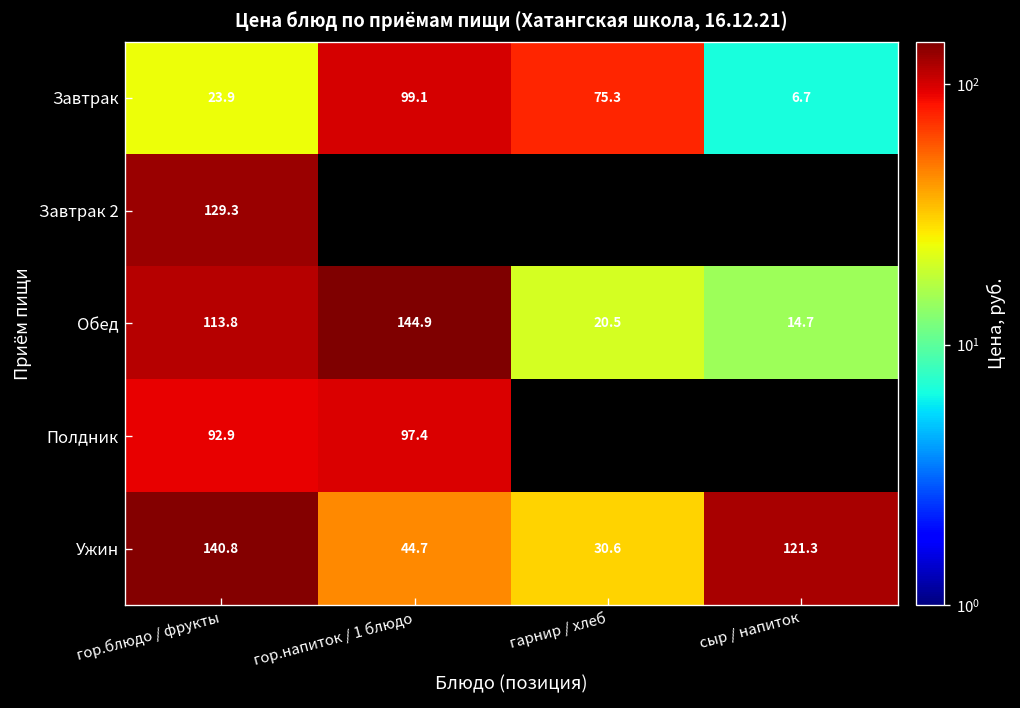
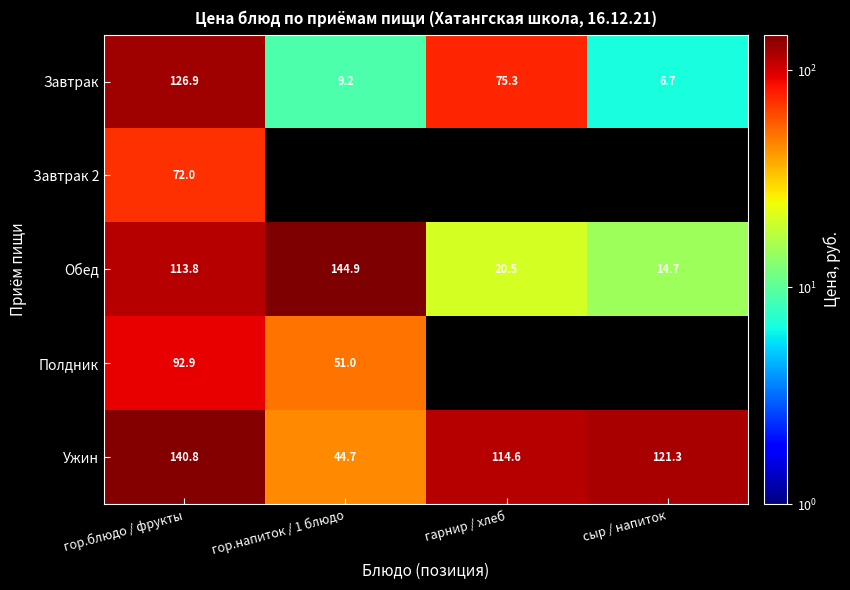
  {
    "Завтрак": {
-     "гор.блюдо / фрукты": 23.9,
-     "гор.напиток / 1 блюдо": 99.1,
+     "гор.блюдо / фрукты": 126.9,
+     "гор.напиток / 1 блюдо": 9.2,
      "гарнир / хлеб": 75.3,
      "сыр / напиток": 6.7
    },
    "Завтрак 2": {
-     "гор.блюдо / фрукты": 129.3
+     "гор.блюдо / фрукты": 72.0
    },
    "Обед": {
      "гор.блюдо / фрукты": 113.8,
      "гор.напиток / 1 блюдо": 144.9,
      "гарнир / хлеб": 20.5,
      "сыр / напиток": 14.7
    },
    "Полдник": {
      "гор.блюдо / фрукты": 92.9,
-     "гор.напиток / 1 блюдо": 97.4
+     "гор.напиток / 1 блюдо": 51.0
    },
    "Ужин": {
      "гор.блюдо / фрукты": 140.8,
      "гор.напиток / 1 блюдо": 44.7,
-     "гарнир / хлеб": 30.6,
+     "гарнир / хлеб": 114.6,
      "сыр / напиток": 121.3
    }
  }
